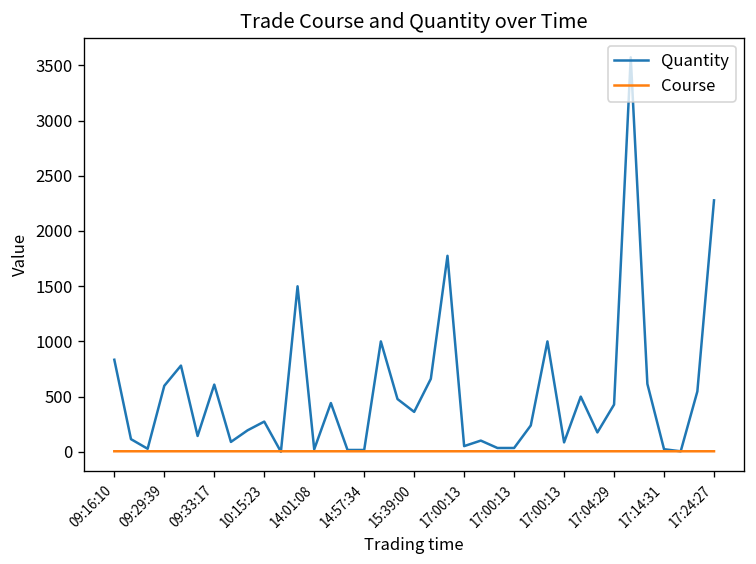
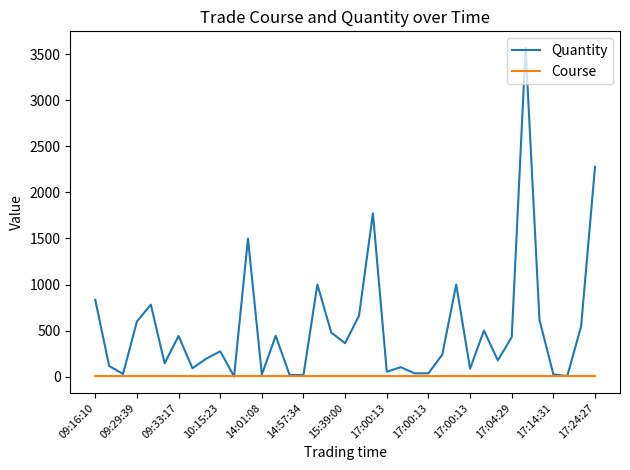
  {
    "Quantity": {
-     "09:33:17": 600
+     "09:33:17": 400
    },
    "Course": {
      "09:33:17": 0
    }
  }
